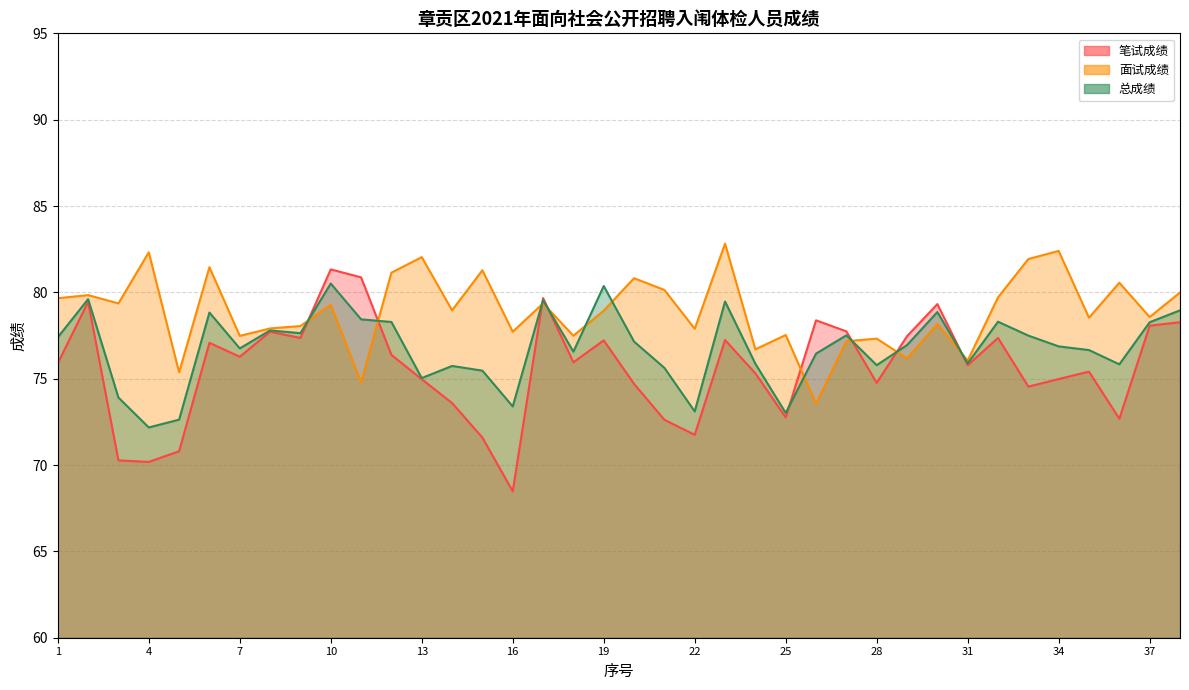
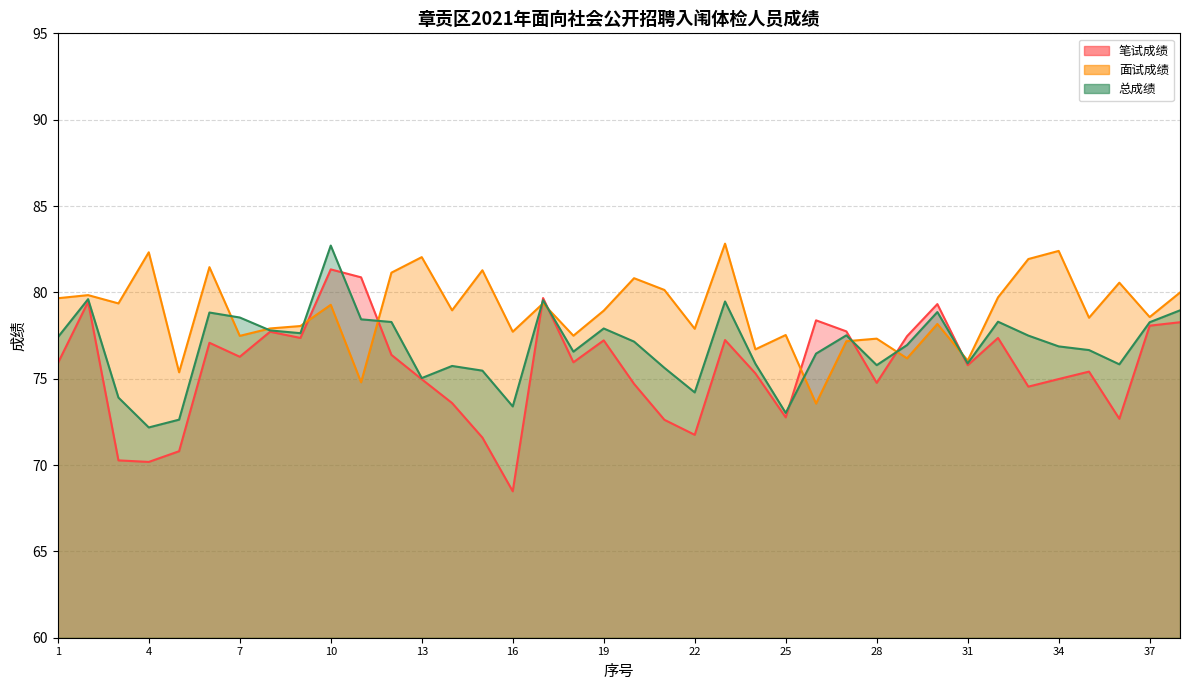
  {
    "总成绩": {
      "1": 77.4,
      "4": 72.2,
-     "7": 76.8,
-     "10": 80.5,
+     "7": 78.5,
+     "10": 82.7,
      "16": 73.4,
-     "19": 80.4,
-     "22": 73.1,
+     "19": 77.9,
+     "22": 74.2,
      "25": 73.0,
      "28": 75.8,
      "34": 76.9,
      "37": 78.3
    }
  }
